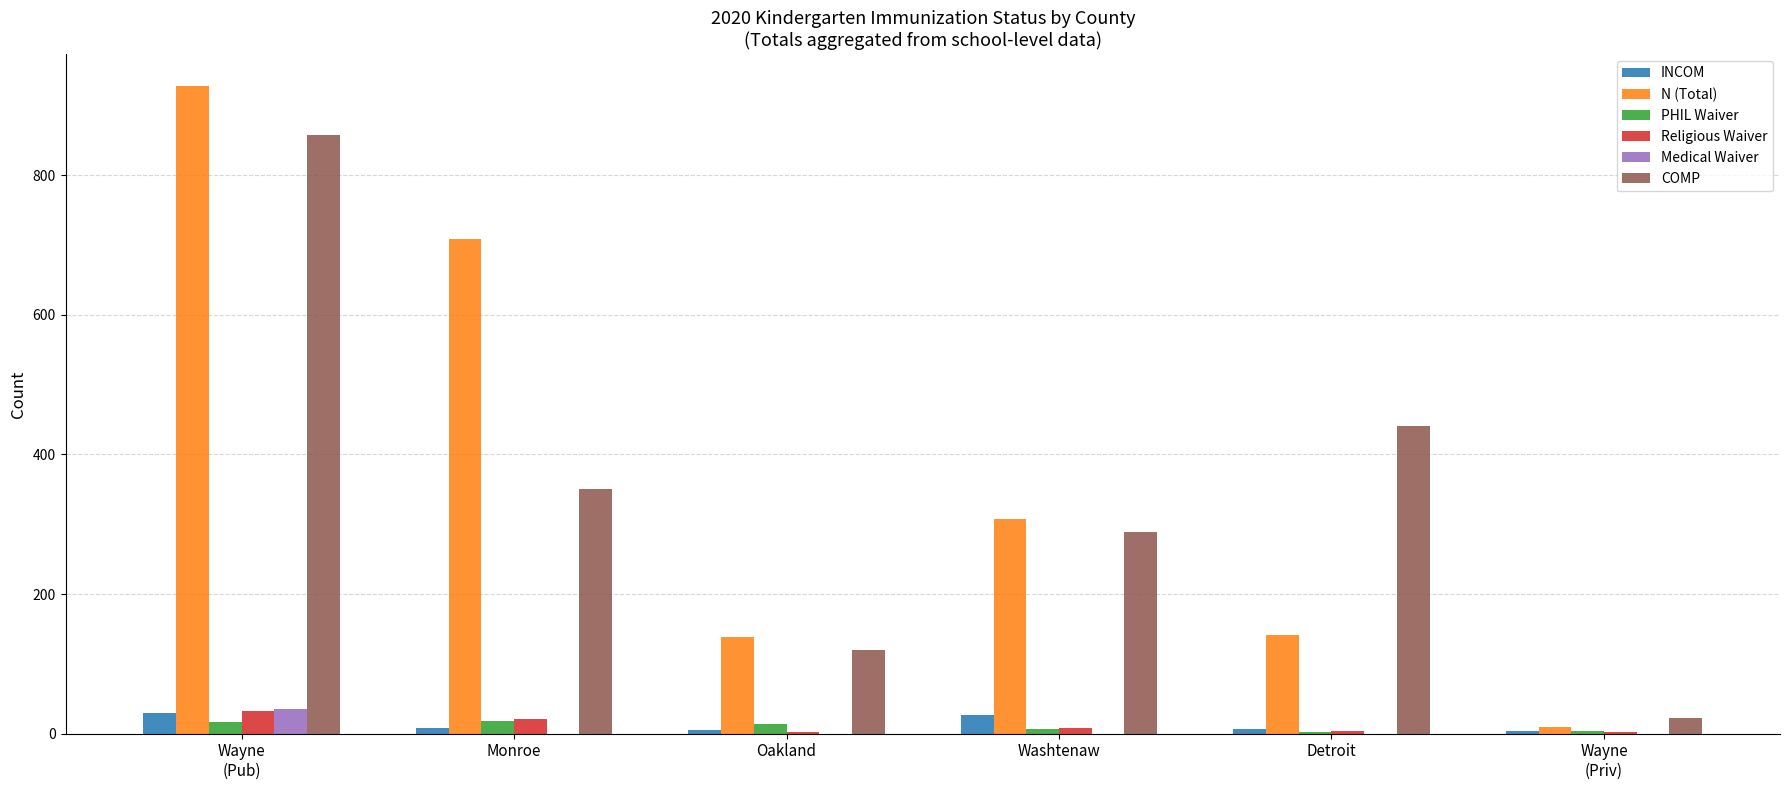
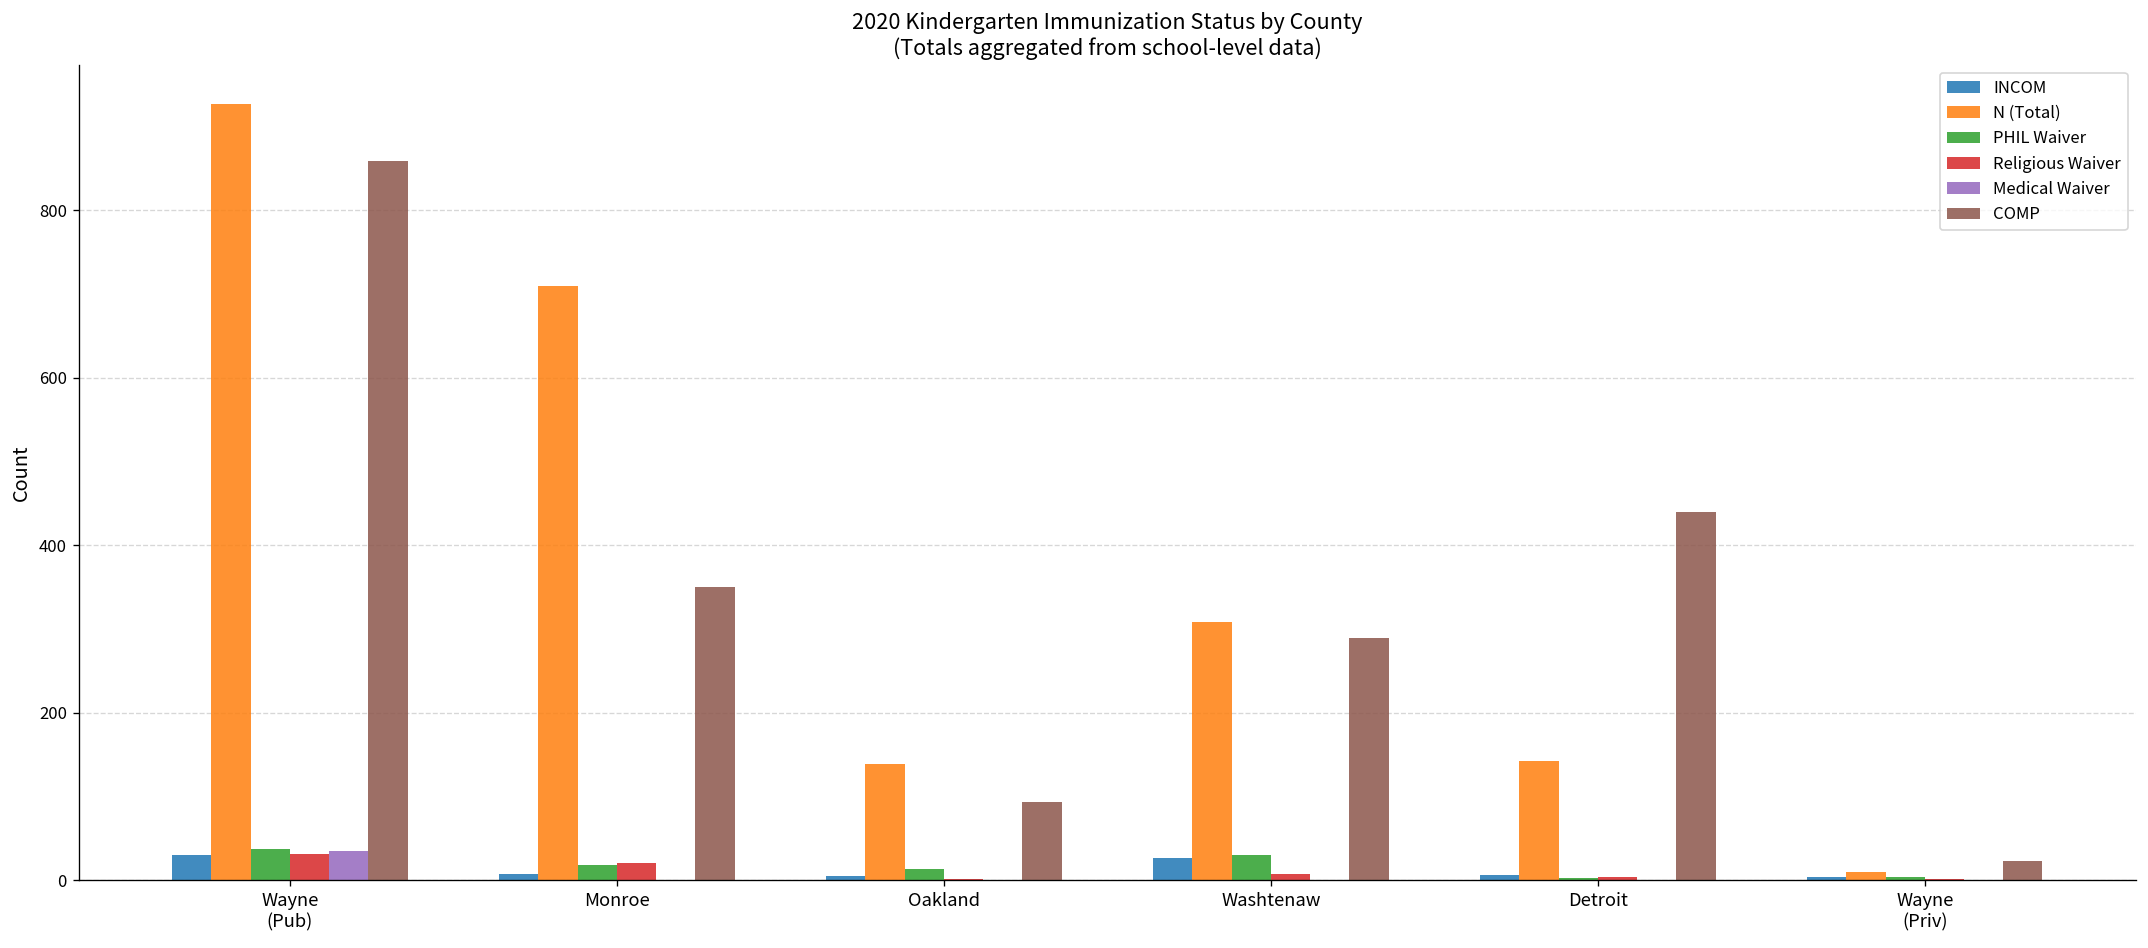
  {
    "INCOM": {
      "Wayne (Pub)": 30,
      "Monroe": 10,
      "Oakland": 10,
      "Washtenaw": 30,
      "Detroit": 10,
      "Wayne (Priv)": 0
    },
    "N (Total)": {
      "Wayne (Pub)": 930,
      "Monroe": 710,
      "Oakland": 140,
      "Washtenaw": 310,
      "Detroit": 140,
      "Wayne (Priv)": 10
    },
    "PHIL Waiver": {
-     "Wayne (Pub)": 20,
+     "Wayne (Pub)": 40,
      "Monroe": 20,
      "Oakland": 10,
-     "Washtenaw": 10,
+     "Washtenaw": 30,
      "Wayne (Priv)": 0
    },
    "Religious Waiver": {
      "Wayne (Pub)": 30,
      "Monroe": 20,
      "Washtenaw": 10,
      "Detroit": 0
    },
    "Medical Waiver": {
      "Wayne (Pub)": 40,
      "Monroe": 0,
      "Oakland": 0,
      "Washtenaw": 0,
      "Detroit": 0,
      "Wayne (Priv)": 0
    },
    "COMP": {
      "Wayne (Pub)": 860,
      "Monroe": 350,
-     "Oakland": 120,
+     "Oakland": 90,
      "Washtenaw": 290,
      "Detroit": 440,
      "Wayne (Priv)": 20
    }
  }
